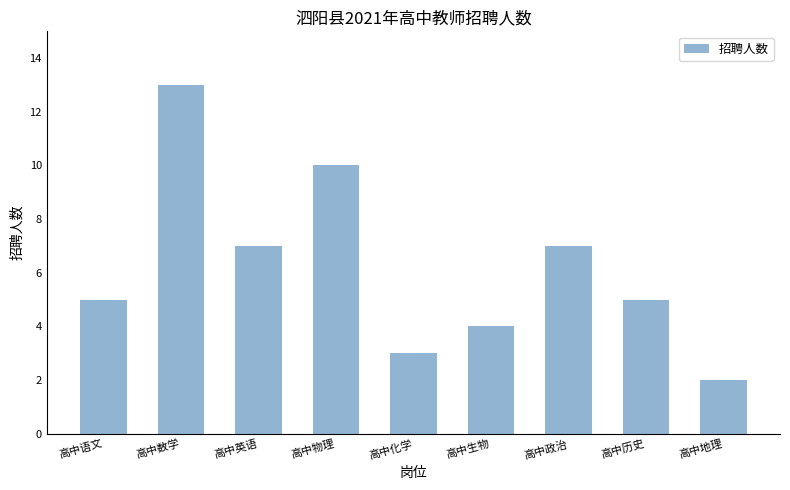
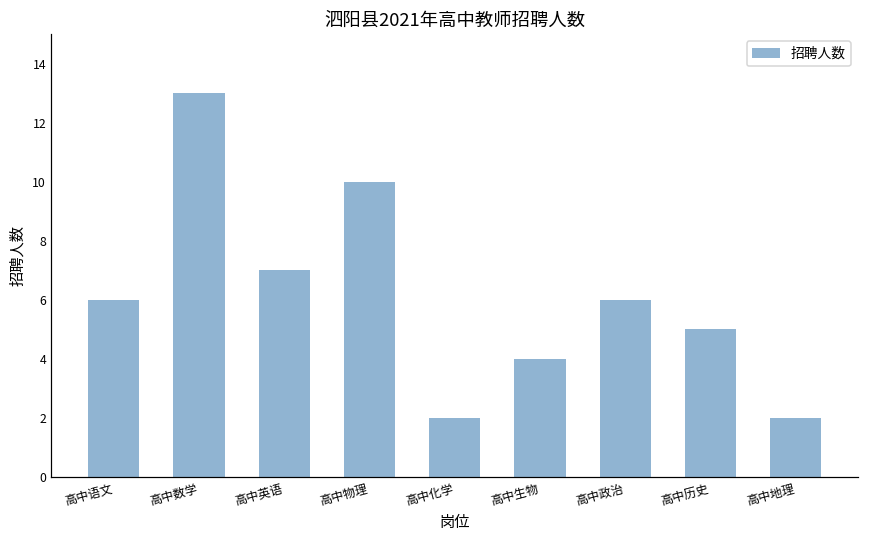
  {
-   "高中语文": 5,
+   "高中语文": 6,
    "高中数学": 13,
    "高中英语": 7,
    "高中物理": 10,
-   "高中化学": 3,
+   "高中化学": 2,
    "高中生物": 4,
-   "高中政治": 7,
+   "高中政治": 6,
    "高中历史": 5,
    "高中地理": 2
  }
